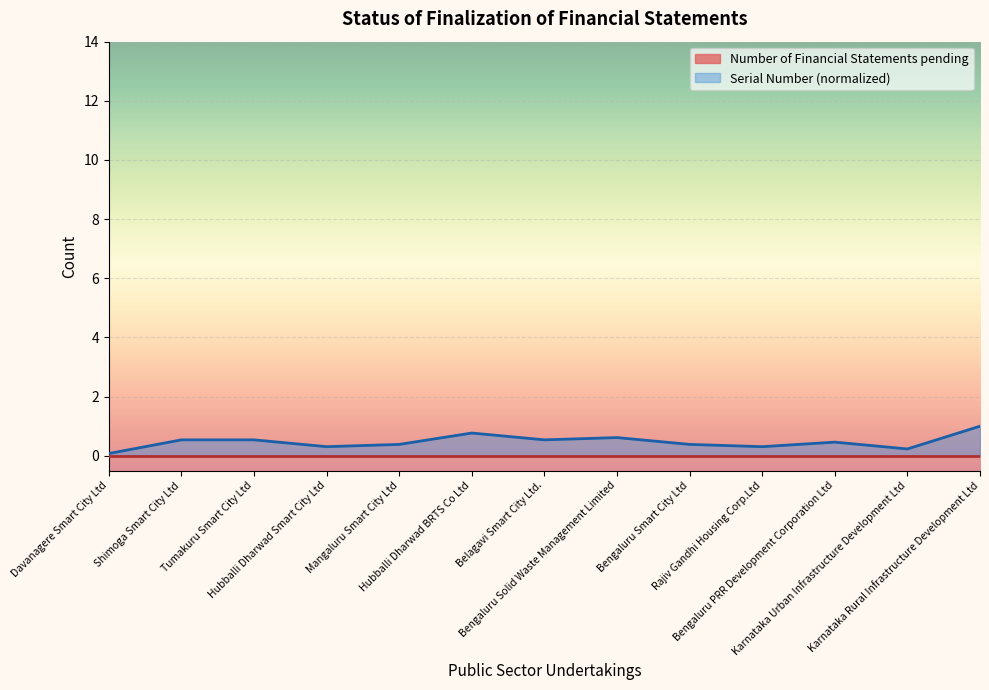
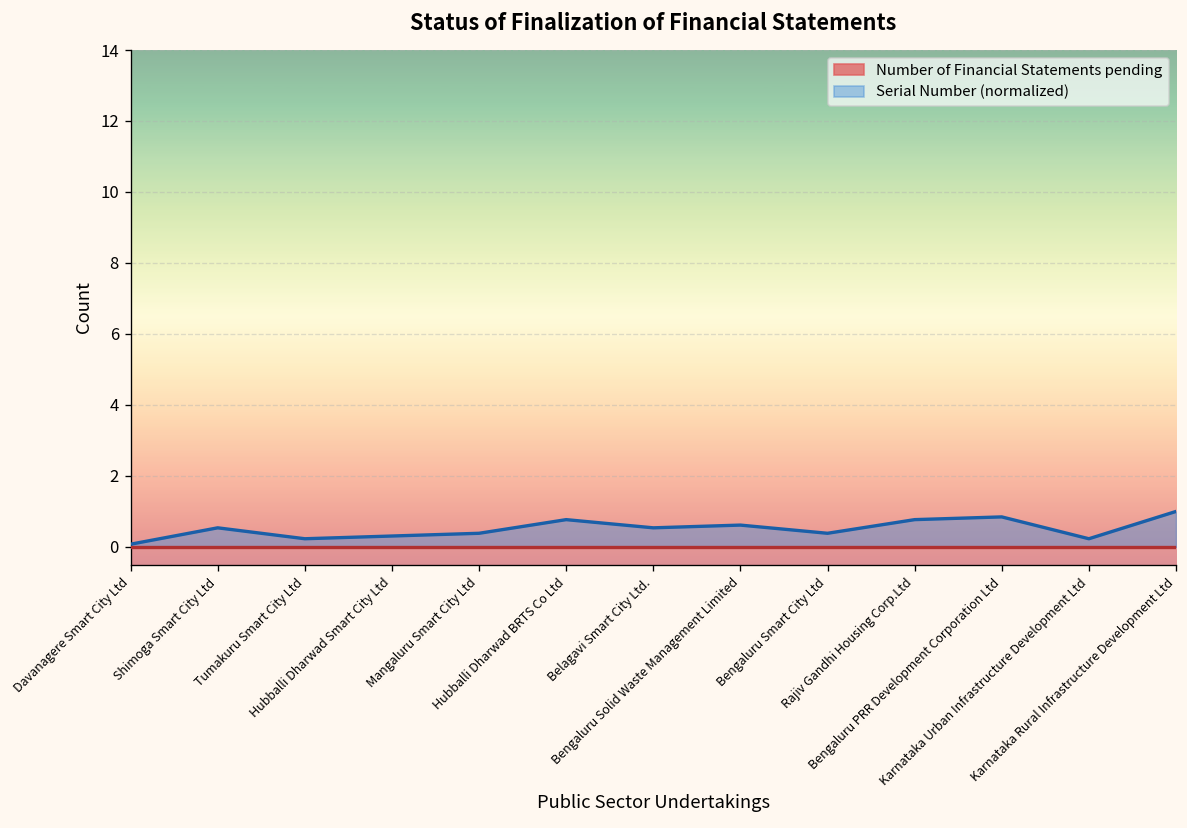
  {
    "Number of Financial Statements pending": {
      "Shimoga Smart City Ltd": 0.0,
      "Tumakuru Smart City Ltd": 0.0,
      "Hubballi Dharwad Smart City Ltd": 0.0,
      "Mangaluru Smart City Ltd": 0.0,
      "Hubballi Dharwad BRTS Co Ltd": 0.0,
      "Belagavi Smart City Ltd.": 0.0,
      "Bengaluru Solid Waste Management Limited": 0.0,
      "Bengaluru Smart City Ltd": 0.0,
      "Rajiv Gandhi Housing Corp.Ltd": 0.0,
      "Bengaluru PRR Development Corporation Ltd": 0.0,
      "Karnataka Urban Infrastructure Development Ltd": 0.0,
      "Karnataka Rural Infrastructure Development Ltd": 0.0
    },
    "Serial Number (normalized)": {
      "Shimoga Smart City Ltd": 0.5,
-     "Tumakuru Smart City Ltd": 0.5,
+     "Tumakuru Smart City Ltd": 0.2,
      "Hubballi Dharwad Smart City Ltd": 0.3,
      "Mangaluru Smart City Ltd": 0.4,
      "Hubballi Dharwad BRTS Co Ltd": 0.8,
      "Belagavi Smart City Ltd.": 0.5,
      "Bengaluru Solid Waste Management Limited": 0.6,
      "Bengaluru Smart City Ltd": 0.4,
-     "Rajiv Gandhi Housing Corp.Ltd": 0.3,
-     "Bengaluru PRR Development Corporation Ltd": 0.5,
+     "Rajiv Gandhi Housing Corp.Ltd": 0.8,
+     "Bengaluru PRR Development Corporation Ltd": 0.8,
      "Karnataka Urban Infrastructure Development Ltd": 0.2,
      "Karnataka Rural Infrastructure Development Ltd": 1.0
    }
  }
